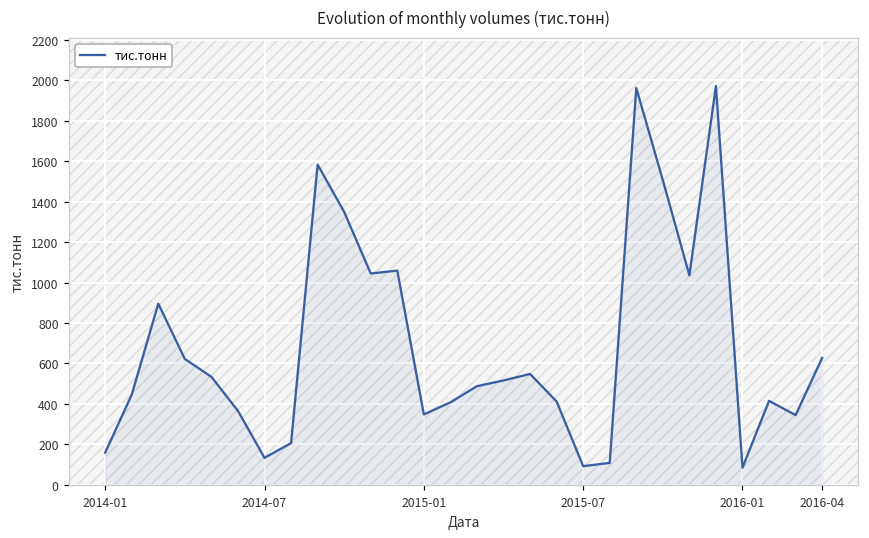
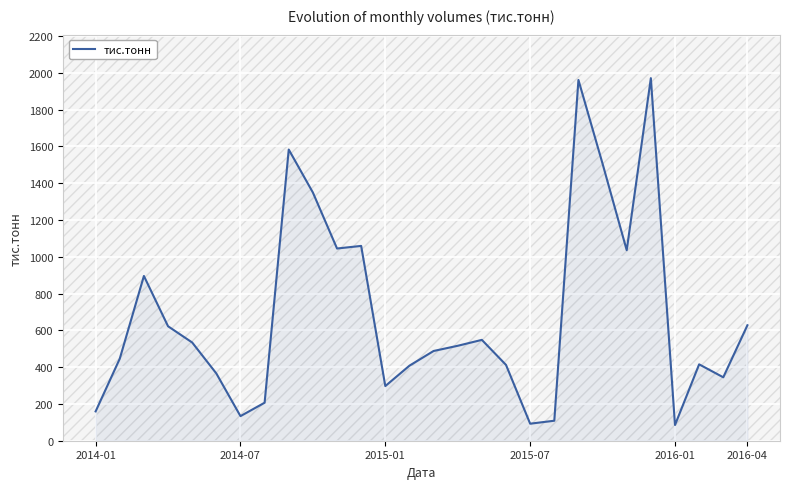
  {
    "2014-01": 160,
    "2014-07": 130,
-   "2015-01": 350,
+   "2015-01": 300,
    "2015-07": 90,
    "2016-01": 90,
    "2016-04": 630
  }
